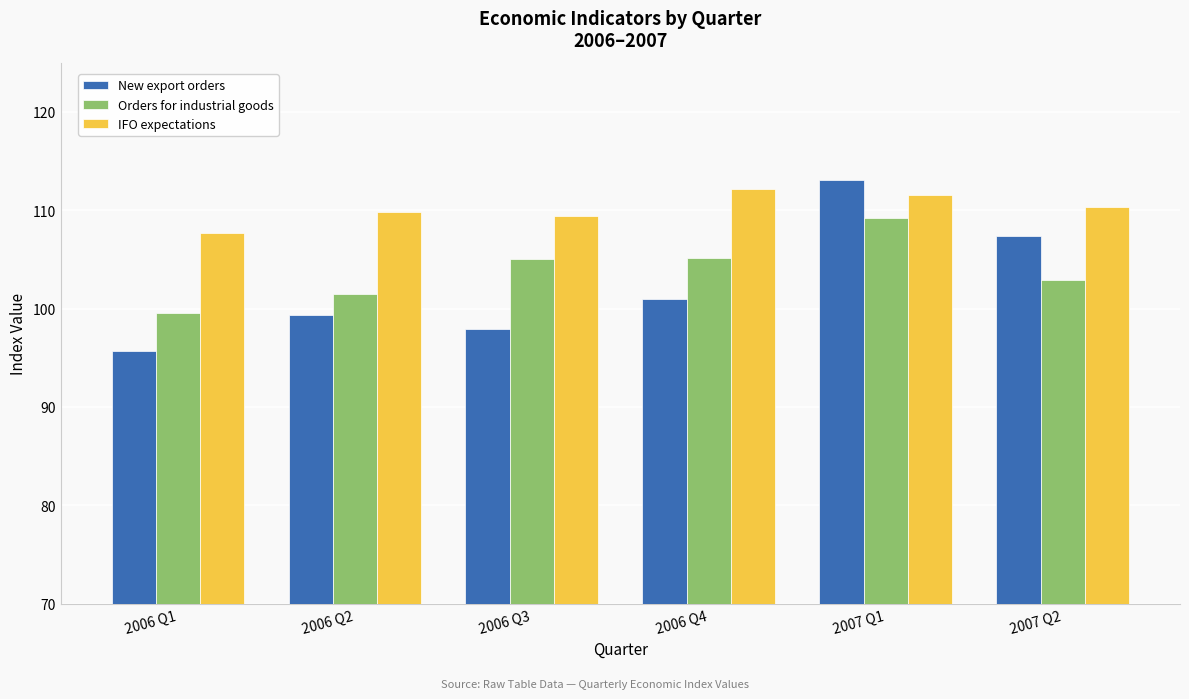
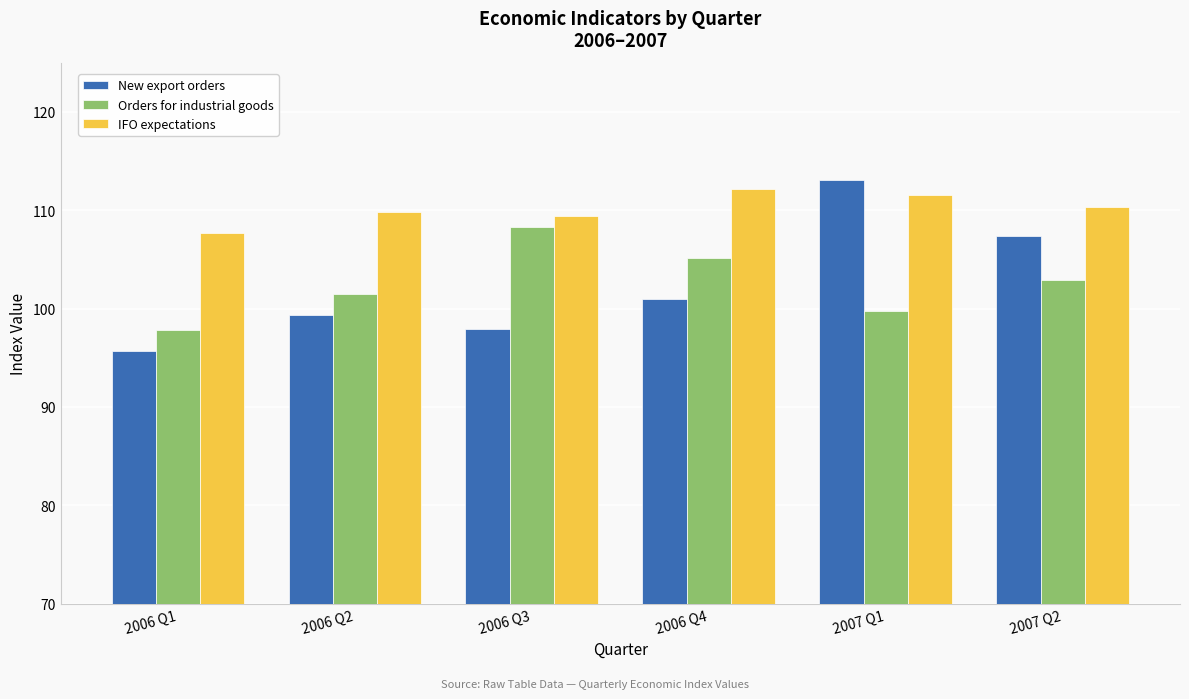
  {
    "New export orders": {
      "2006 Q1": 96,
      "2006 Q2": 99,
      "2006 Q3": 98,
      "2006 Q4": 101,
      "2007 Q1": 113,
      "2007 Q2": 107
    },
    "Orders for industrial goods": {
-     "2006 Q1": 100,
+     "2006 Q1": 98,
      "2006 Q2": 101,
-     "2006 Q3": 105,
+     "2006 Q3": 108,
      "2006 Q4": 105,
-     "2007 Q1": 109,
+     "2007 Q1": 100,
      "2007 Q2": 103
    },
    "IFO expectations": {
      "2006 Q1": 108,
      "2006 Q2": 110,
      "2006 Q3": 109,
      "2006 Q4": 112,
      "2007 Q1": 112,
      "2007 Q2": 110
    }
  }
